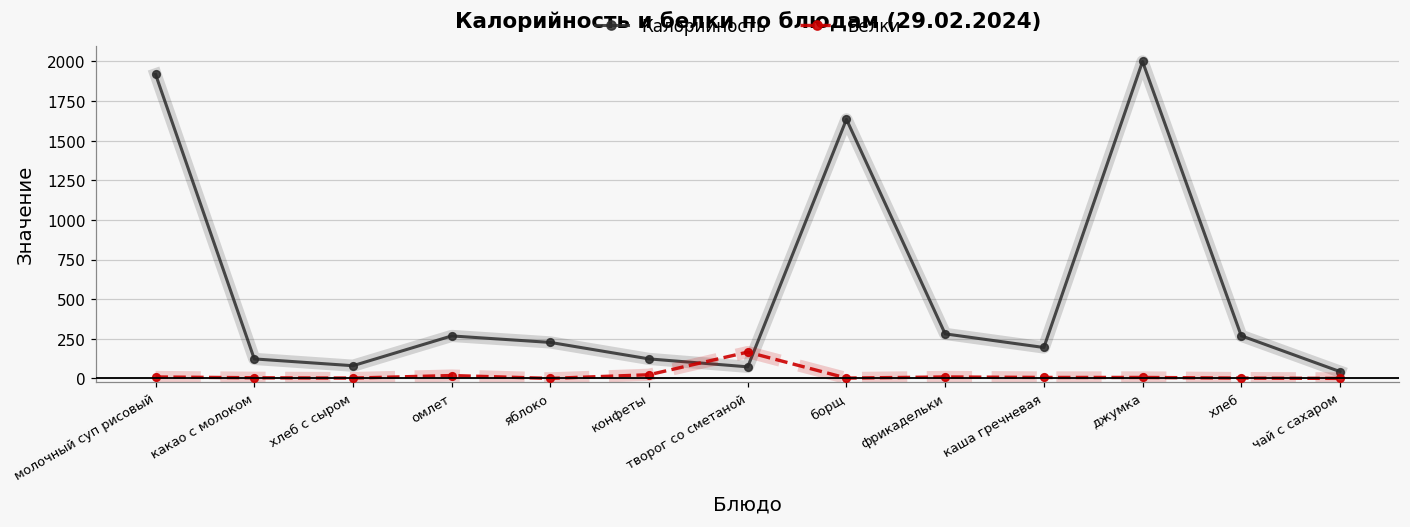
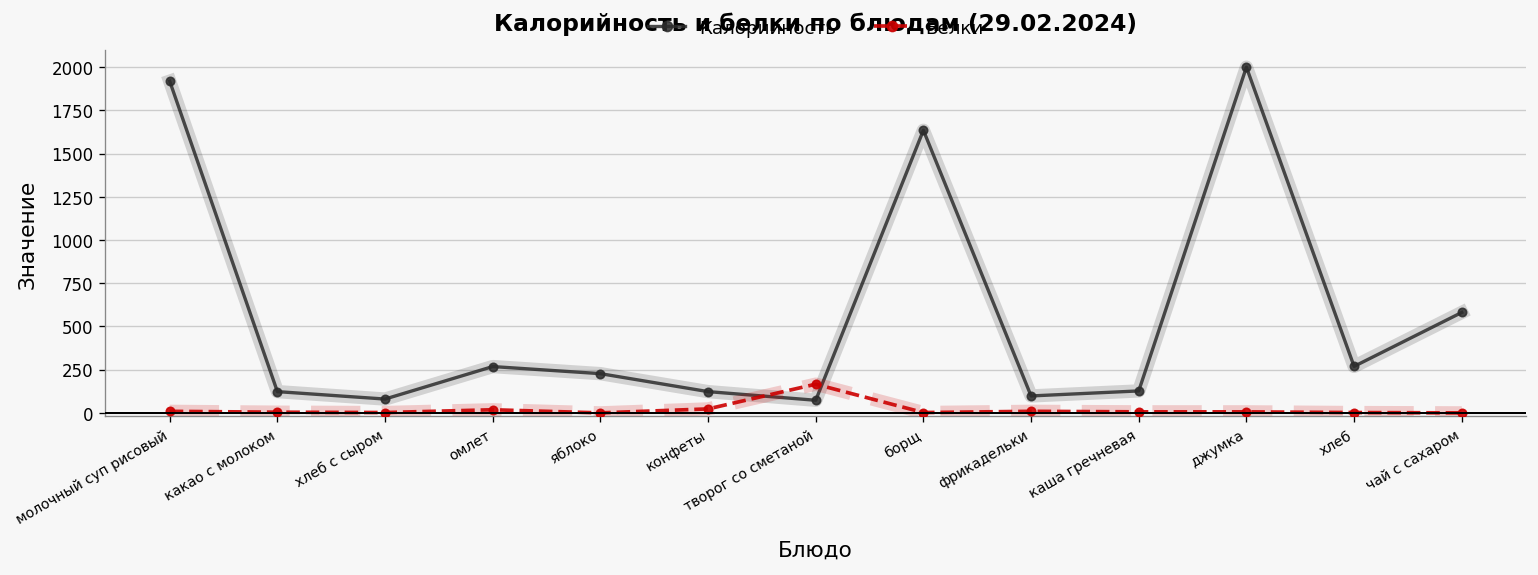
  {
    "Калорийность": {
      "молочный суп рисовый": 1920,
      "какао с молоком": 120,
      "хлеб с сыром": 80,
      "омлет": 270,
      "яблоко": 230,
      "конфеты": 120,
      "творог со сметаной": 70,
      "борщ": 1640,
-     "фрикадельки": 280,
-     "каша гречневая": 200,
+     "фрикадельки": 100,
+     "каша гречневая": 130,
      "джумка": 2000,
      "хлеб": 270,
-     "чай с сахаром": 40
+     "чай с сахаром": 580
    },
    "Белки": {
      "молочный суп рисовый": 10,
      "какао с молоком": 0,
      "хлеб с сыром": 0,
      "омлет": 20,
      "яблоко": 0,
      "конфеты": 20,
      "творог со сметаной": 170,
      "борщ": 0,
      "фрикадельки": 10,
      "каша гречневая": 10,
      "джумка": 10,
      "хлеб": 0,
      "чай с сахаром": 0
    }
  }
